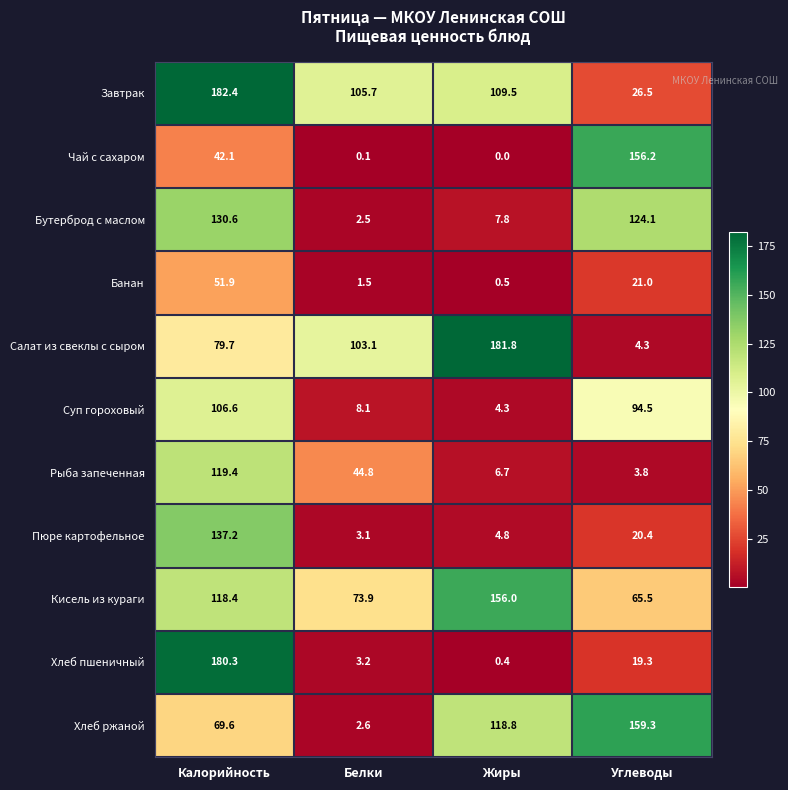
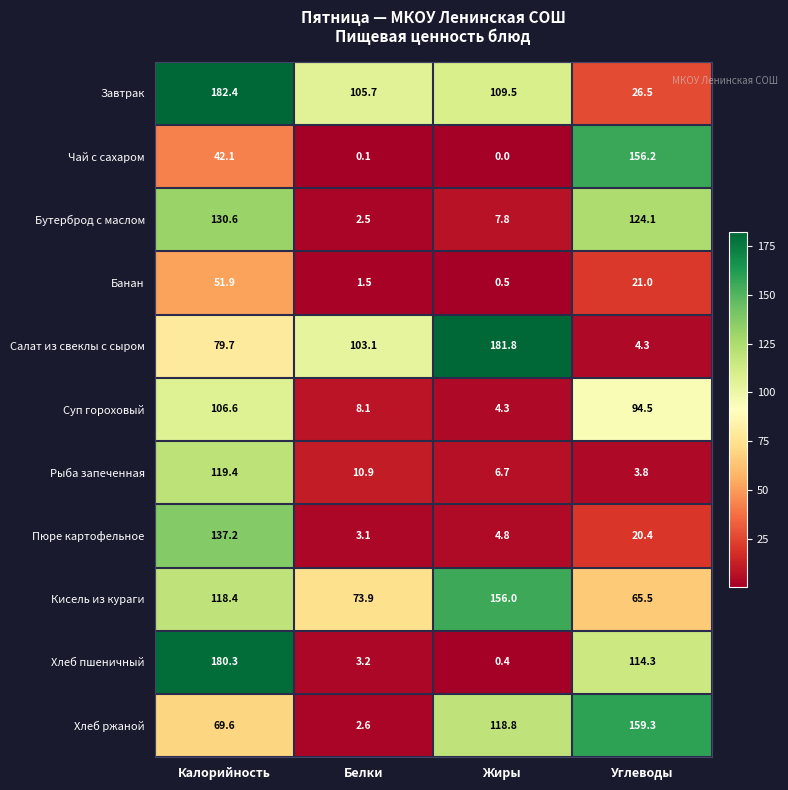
  {
    "Завтрак": {
      "Калорийность": 182.4,
      "Белки": 105.7,
      "Жиры": 109.5,
      "Углеводы": 26.5
    },
    "Чай с сахаром": {
      "Калорийность": 42.1,
      "Белки": 0.1,
      "Жиры": 0.0,
      "Углеводы": 156.2
    },
    "Бутерброд с маслом": {
      "Калорийность": 130.6,
      "Белки": 2.5,
      "Жиры": 7.8,
      "Углеводы": 124.1
    },
    "Банан": {
      "Калорийность": 51.9,
      "Белки": 1.5,
      "Жиры": 0.5,
      "Углеводы": 21.0
    },
    "Салат из свеклы с сыром": {
      "Калорийность": 79.7,
      "Белки": 103.1,
      "Жиры": 181.8,
      "Углеводы": 4.3
    },
    "Суп гороховый": {
      "Калорийность": 106.6,
      "Белки": 8.1,
      "Жиры": 4.3,
      "Углеводы": 94.5
    },
    "Рыба запеченная": {
      "Калорийность": 119.4,
-     "Белки": 44.8,
+     "Белки": 10.9,
      "Жиры": 6.7,
      "Углеводы": 3.8
    },
    "Пюре картофельное": {
      "Калорийность": 137.2,
      "Белки": 3.1,
      "Жиры": 4.8,
      "Углеводы": 20.4
    },
    "Кисель из кураги": {
      "Калорийность": 118.4,
      "Белки": 73.9,
      "Жиры": 156.0,
      "Углеводы": 65.5
    },
    "Хлеб пшеничный": {
      "Калорийность": 180.3,
      "Белки": 3.2,
      "Жиры": 0.4,
-     "Углеводы": 19.3
+     "Углеводы": 114.3
    },
    "Хлеб ржаной": {
      "Калорийность": 69.6,
      "Белки": 2.6,
      "Жиры": 118.8,
      "Углеводы": 159.3
    }
  }
